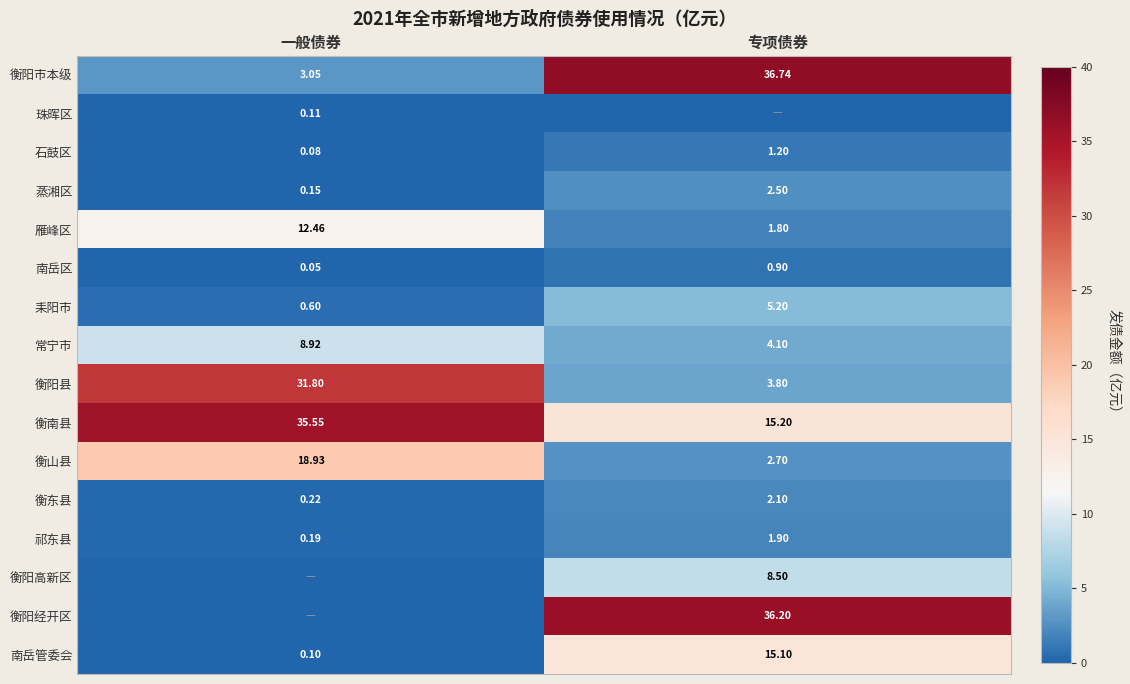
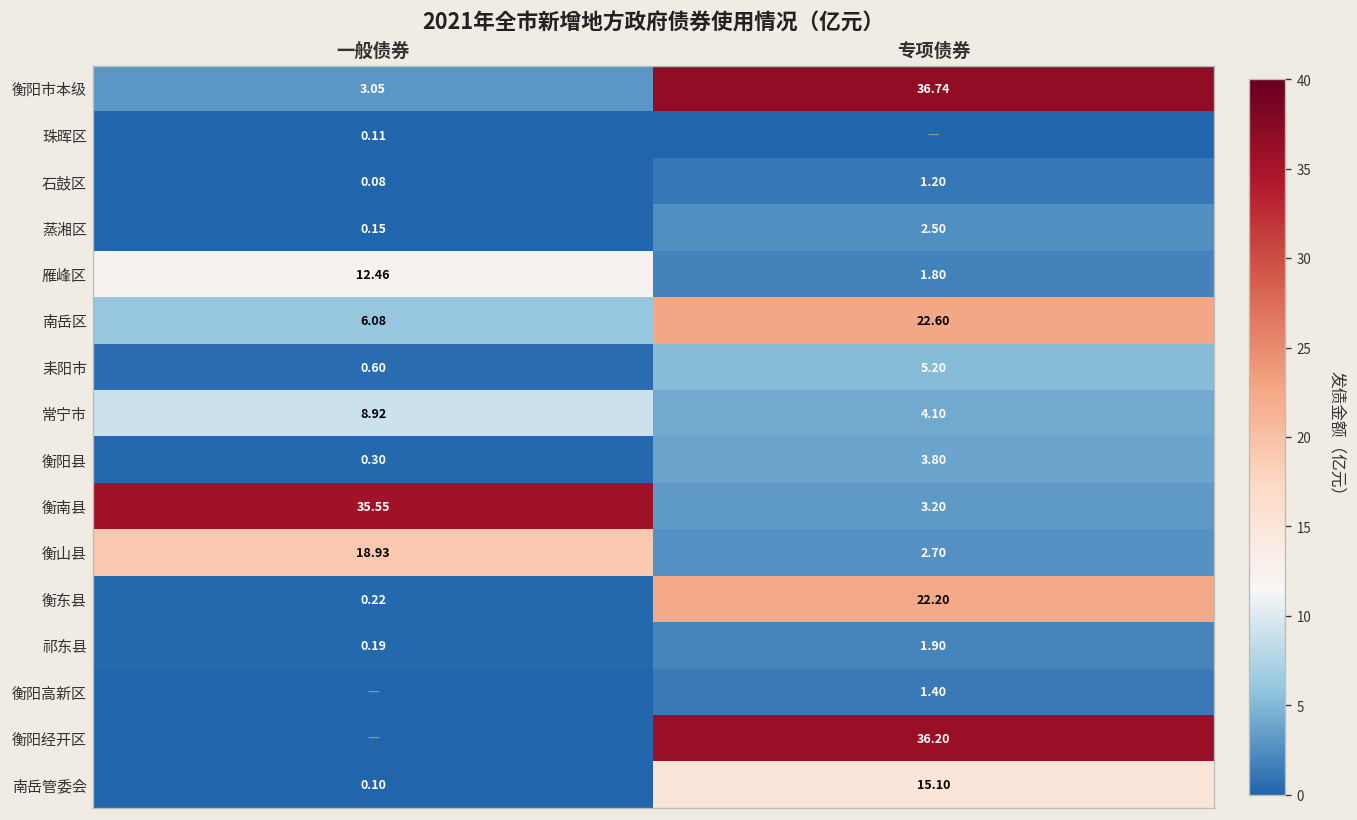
  {
    "衡阳市本级": {
      "一般债券": 3.05,
      "专项债券": 36.74
    },
    "珠晖区": {
      "一般债券": 0.11
    },
    "石鼓区": {
      "一般债券": 0.08,
      "专项债券": 1.20
    },
    "蒸湘区": {
      "一般债券": 0.15,
      "专项债券": 2.50
    },
    "雁峰区": {
      "一般债券": 12.46,
      "专项债券": 1.80
    },
    "南岳区": {
-     "一般债券": 0.05,
-     "专项债券": 0.90
+     "一般债券": 6.08,
+     "专项债券": 22.60
    },
    "耒阳市": {
      "一般债券": 0.60,
      "专项债券": 5.20
    },
    "常宁市": {
      "一般债券": 8.92,
      "专项债券": 4.10
    },
    "衡阳县": {
-     "一般债券": 31.80,
+     "一般债券": 0.30,
      "专项债券": 3.80
    },
    "衡南县": {
      "一般债券": 35.55,
-     "专项债券": 15.20
+     "专项债券": 3.20
    },
    "衡山县": {
      "一般债券": 18.93,
      "专项债券": 2.70
    },
    "衡东县": {
      "一般债券": 0.22,
-     "专项债券": 2.10
+     "专项债券": 22.20
    },
    "祁东县": {
      "一般债券": 0.19,
      "专项债券": 1.90
    },
    "衡阳高新区": {
-     "专项债券": 8.50
+     "专项债券": 1.40
    },
    "衡阳经开区": {
      "专项债券": 36.20
    },
    "南岳管委会": {
      "一般债券": 0.10,
      "专项债券": 15.10
    }
  }
